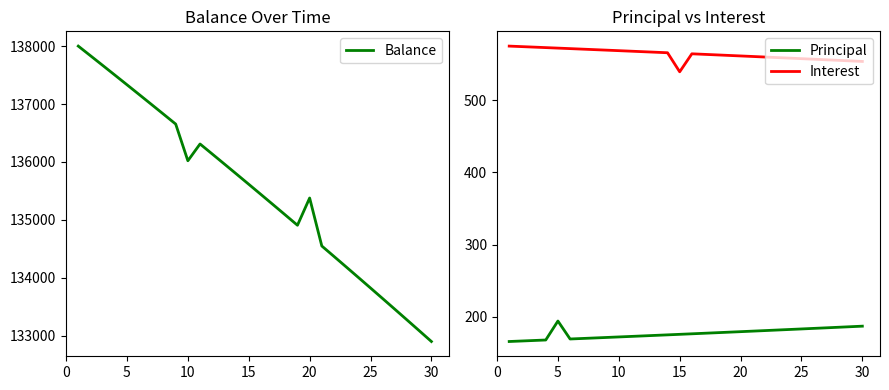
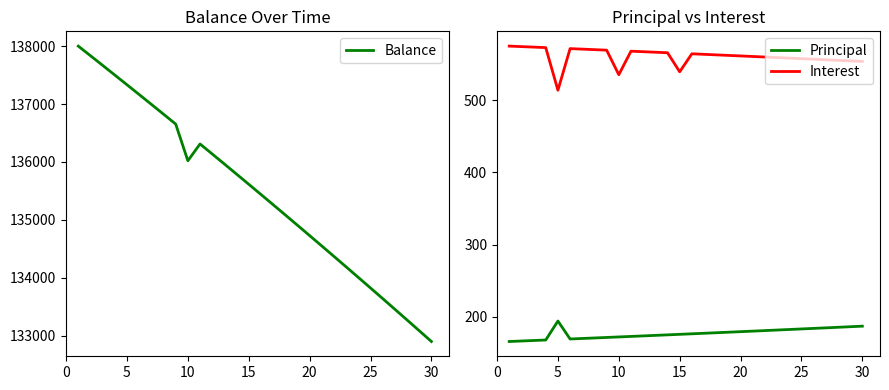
  {
    "Balance Over Time": {
      "5": 137300,
      "10": 136000,
      "15": 135600,
-     "20": 135400,
+     "20": 134700,
      "25": 133800,
      "30": 132900
    },
    "Principal vs Interest": {
      "Principal": {
        "5": 190,
        "10": 170,
        "15": 180,
        "20": 180,
        "25": 180,
        "30": 190
      },
      "Interest": {
-       "5": 570,
-       "10": 570,
+       "5": 510,
+       "10": 540,
        "15": 540,
        "20": 560
      }
    }
  }
